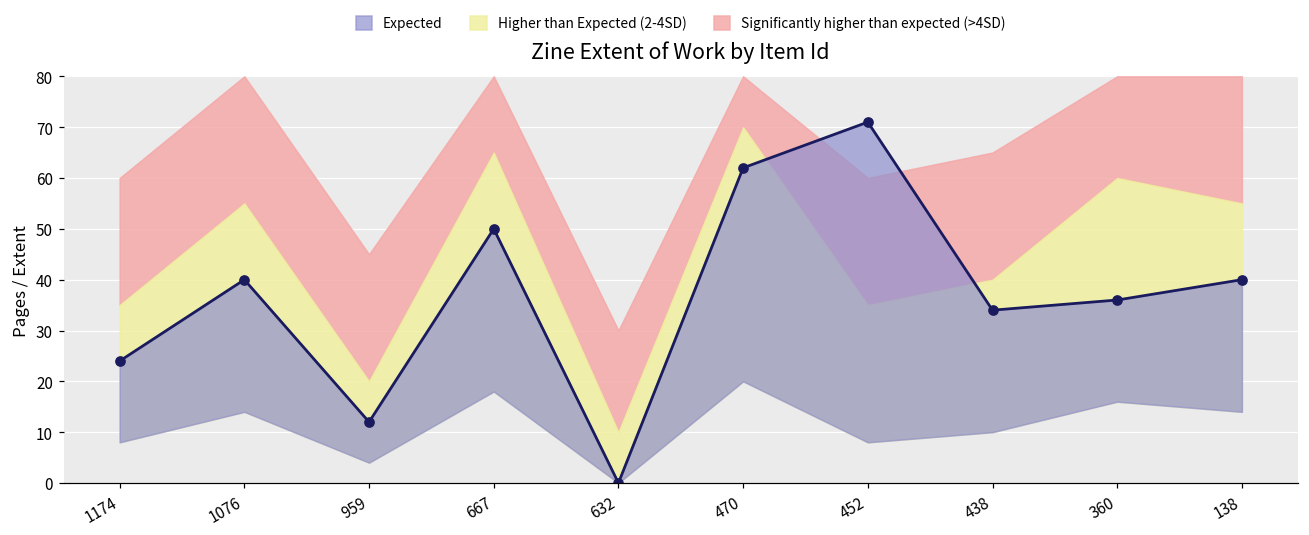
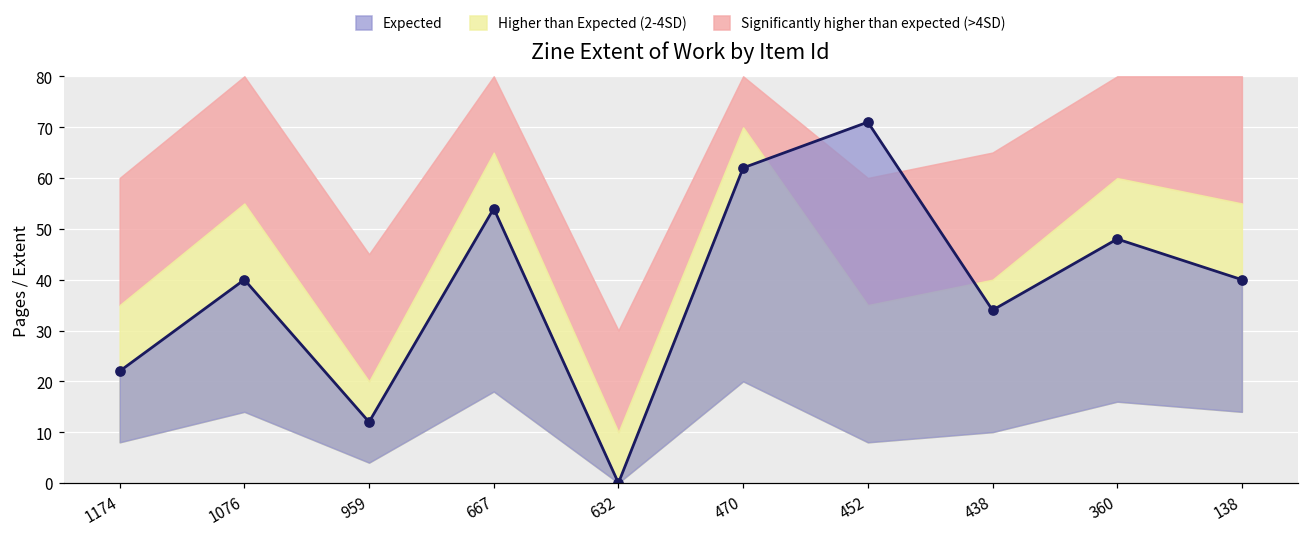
  {
    "Expected": {
-     "1174": 24,
+     "1174": 22,
      "1076": 40,
      "959": 12,
-     "667": 50,
+     "667": 54,
      "632": 0,
      "470": 62,
      "452": 71,
      "438": 34,
-     "360": 36,
+     "360": 48,
      "138": 40
    }
  }
